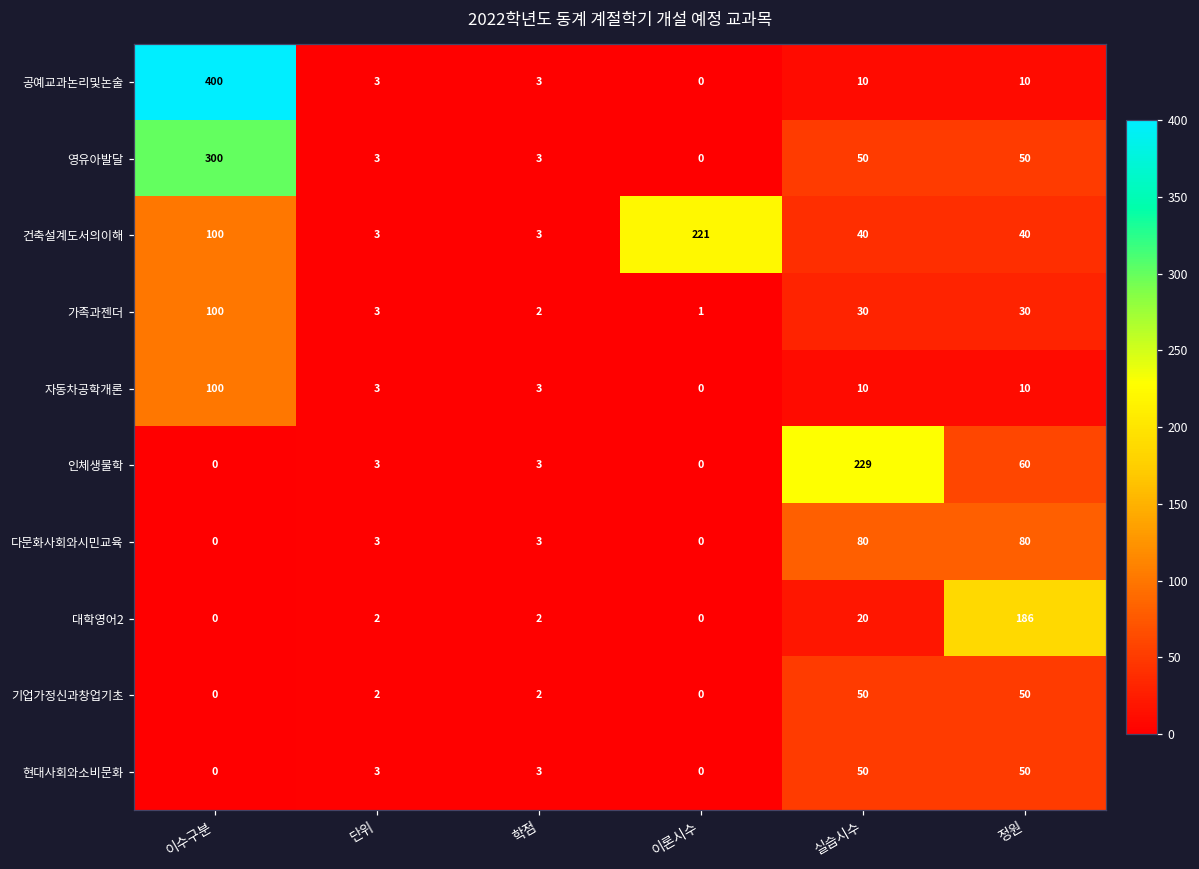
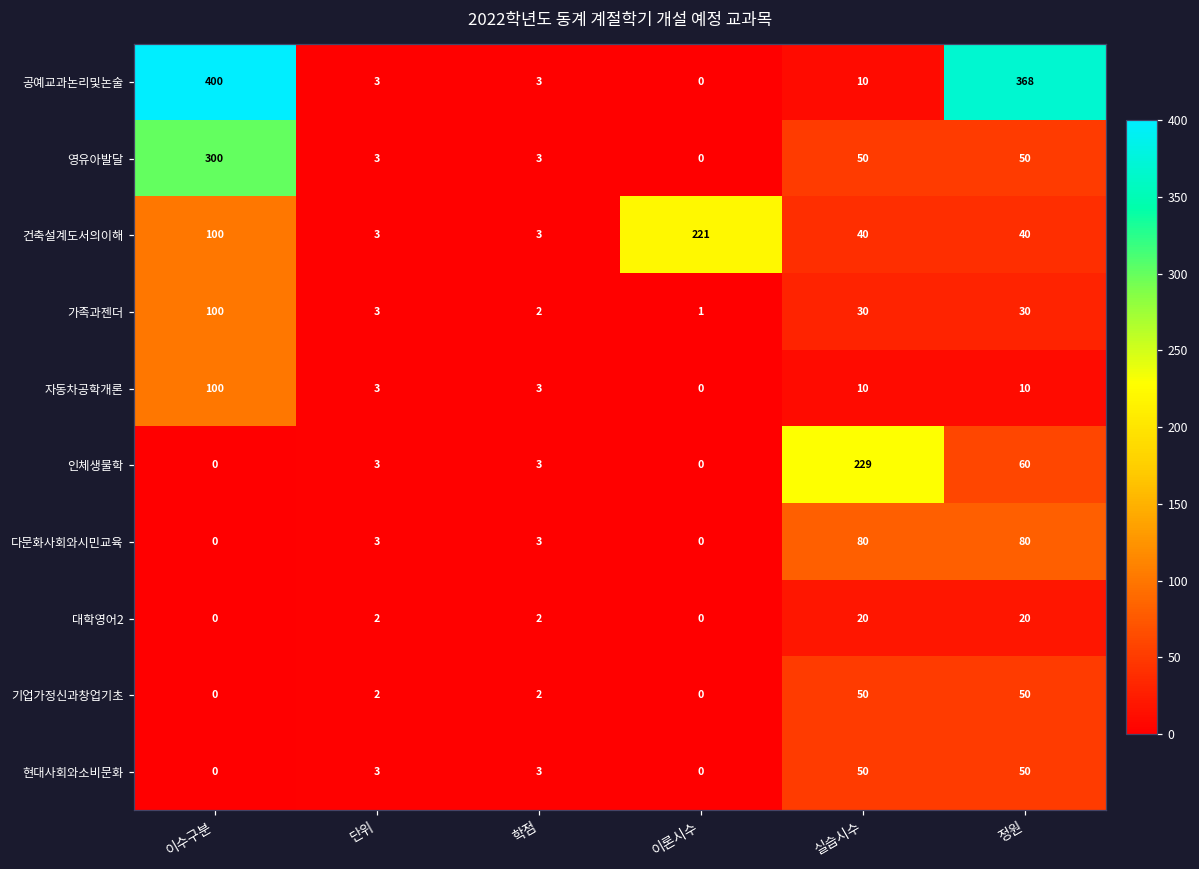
  {
    "공예교과논리및논술": {
      "이수구분": 400,
      "단위": 3,
      "학점": 3,
      "이론시수": 0,
      "실습시수": 10,
-     "정원": 10
+     "정원": 368
    },
    "영유아발달": {
      "이수구분": 300,
      "단위": 3,
      "학점": 3,
      "이론시수": 0,
      "실습시수": 50,
      "정원": 50
    },
    "건축설계도서의이해": {
      "이수구분": 100,
      "단위": 3,
      "학점": 3,
      "이론시수": 221,
      "실습시수": 40,
      "정원": 40
    },
    "가족과젠더": {
      "이수구분": 100,
      "단위": 3,
      "학점": 2,
      "이론시수": 1,
      "실습시수": 30,
      "정원": 30
    },
    "자동차공학개론": {
      "이수구분": 100,
      "단위": 3,
      "학점": 3,
      "이론시수": 0,
      "실습시수": 10,
      "정원": 10
    },
    "인체생물학": {
      "이수구분": 0,
      "단위": 3,
      "학점": 3,
      "이론시수": 0,
      "실습시수": 229,
      "정원": 60
    },
    "다문화사회와시민교육": {
      "이수구분": 0,
      "단위": 3,
      "학점": 3,
      "이론시수": 0,
      "실습시수": 80,
      "정원": 80
    },
    "대학영어2": {
      "이수구분": 0,
      "단위": 2,
      "학점": 2,
      "이론시수": 0,
      "실습시수": 20,
-     "정원": 186
+     "정원": 20
    },
    "기업가정신과창업기초": {
      "이수구분": 0,
      "단위": 2,
      "학점": 2,
      "이론시수": 0,
      "실습시수": 50,
      "정원": 50
    },
    "현대사회와소비문화": {
      "이수구분": 0,
      "단위": 3,
      "학점": 3,
      "이론시수": 0,
      "실습시수": 50,
      "정원": 50
    }
  }
